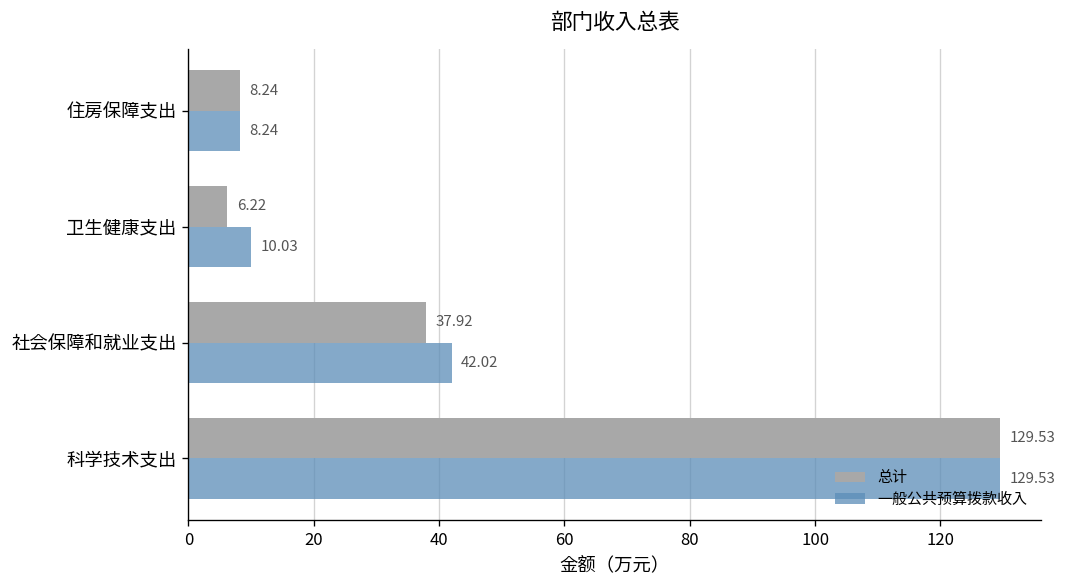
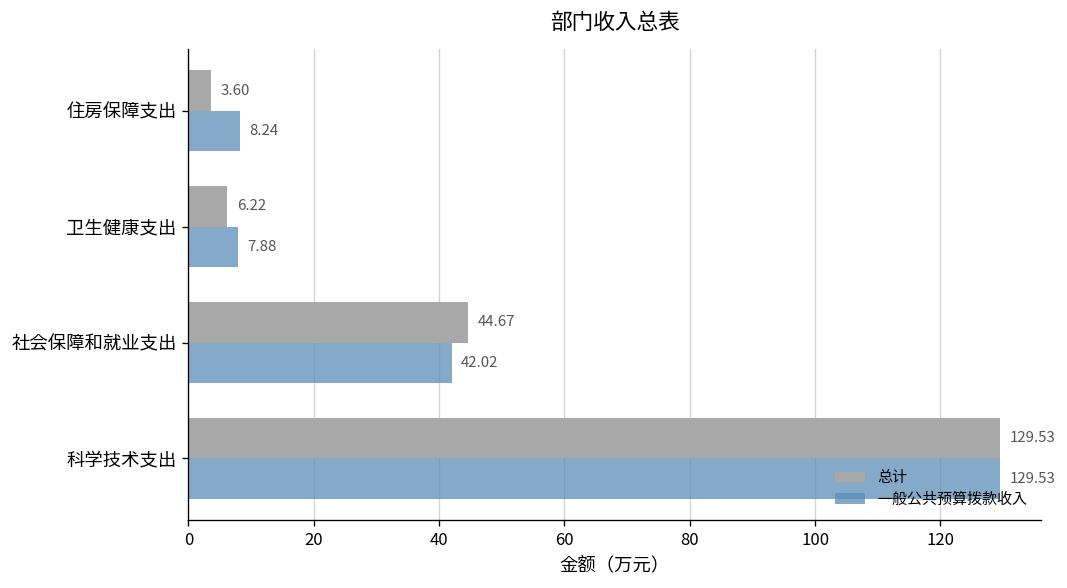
  {
    "总计": {
-     "住房保障支出": 8.24,
+     "住房保障支出": 3.60,
      "卫生健康支出": 6.22,
-     "社会保障和就业支出": 37.92,
+     "社会保障和就业支出": 44.67,
      "科学技术支出": 129.53
    },
    "一般公共预算拨款收入": {
      "住房保障支出": 8.24,
-     "卫生健康支出": 10.03,
+     "卫生健康支出": 7.88,
      "社会保障和就业支出": 42.02,
      "科学技术支出": 129.53
    }
  }
